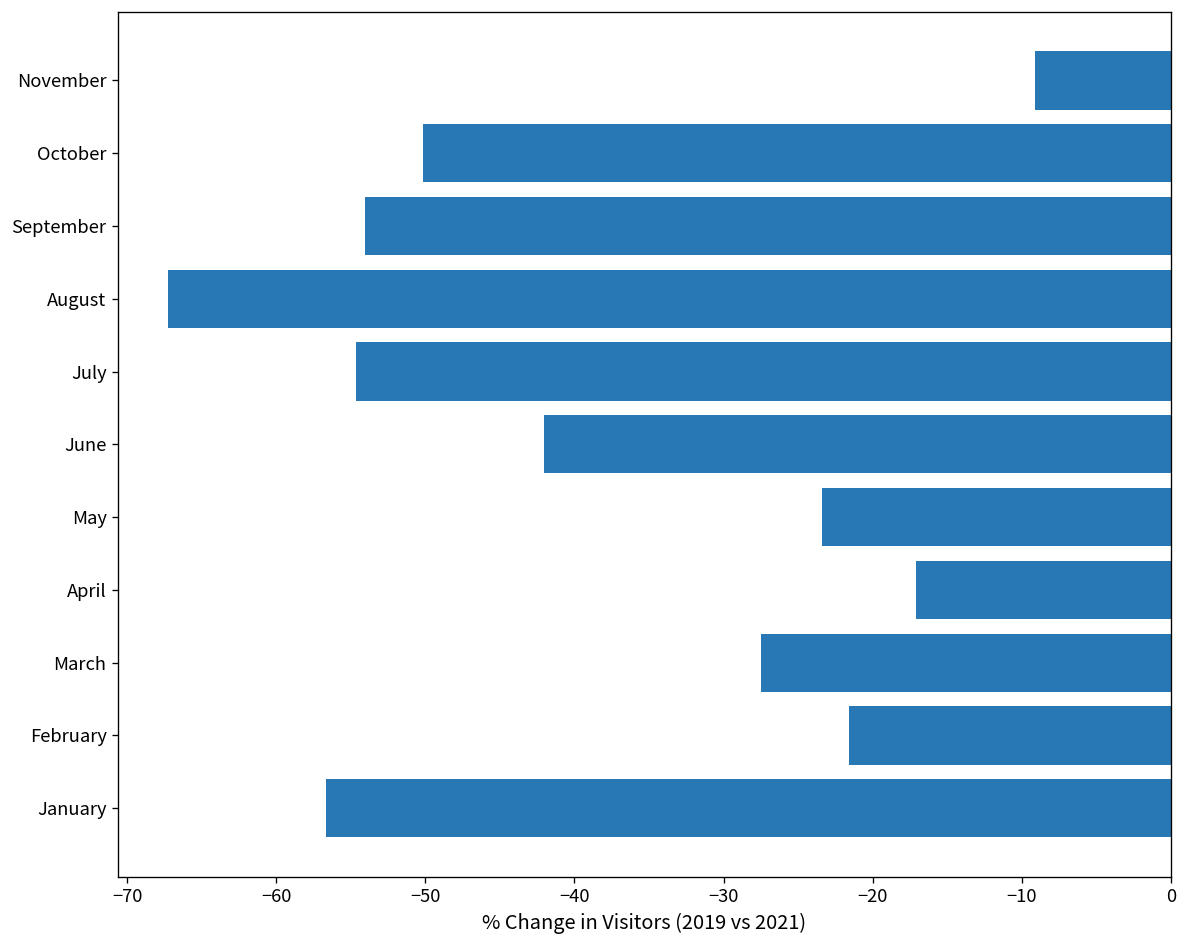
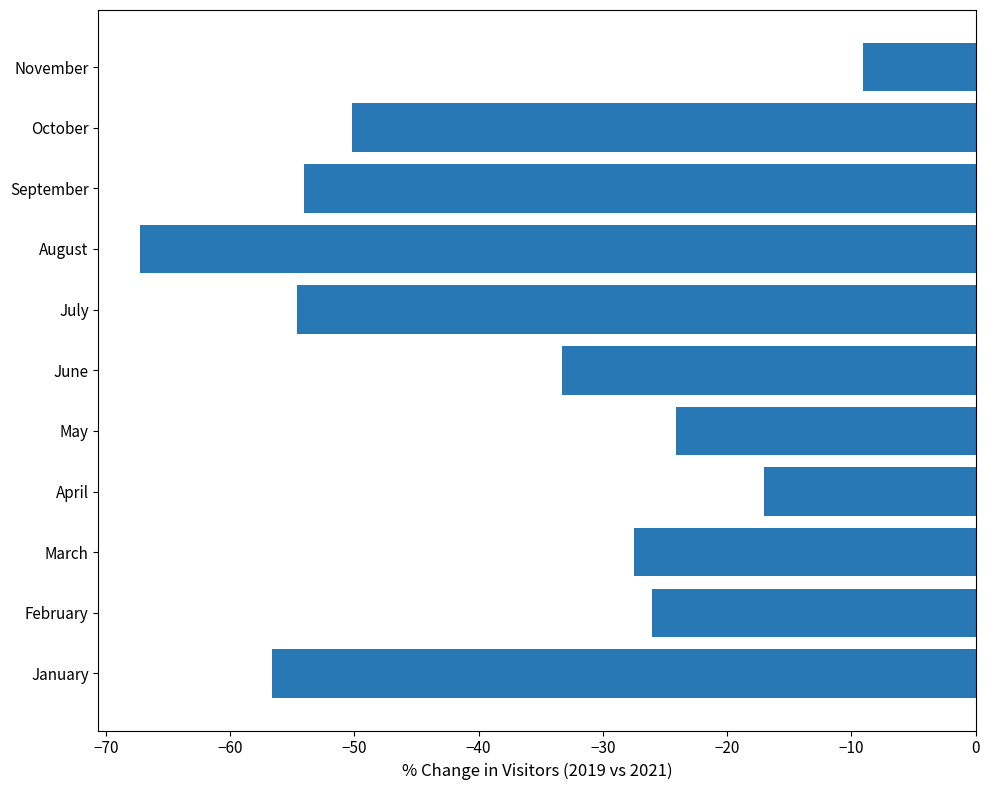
  {
    "November": -9.1,
    "October": -50.2,
    "September": -54.0,
    "August": -67.2,
    "July": -54.6,
-   "June": -42.1,
-   "May": -23.4,
+   "June": -33.3,
+   "May": -24.1,
    "April": -17.1,
    "March": -27.5,
-   "February": -21.6,
+   "February": -26.1,
    "January": -56.7
  }
